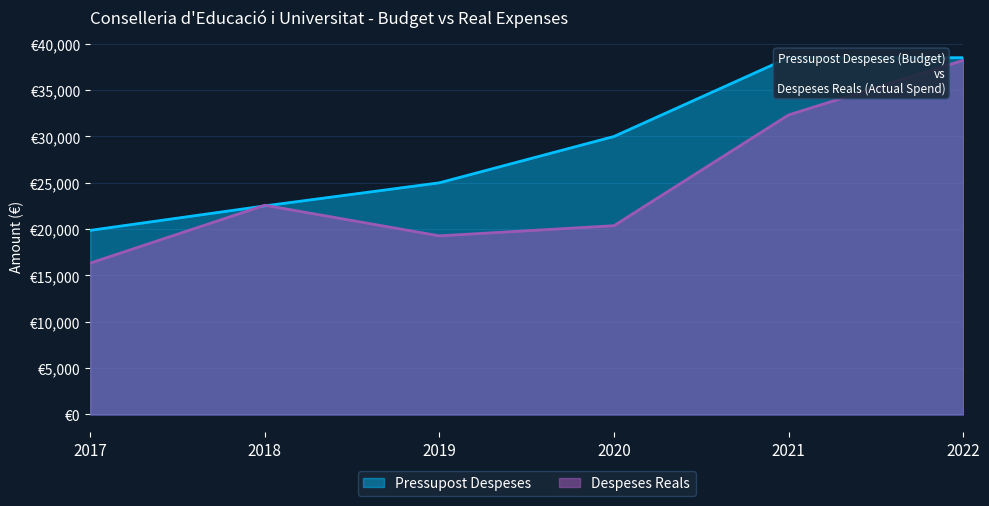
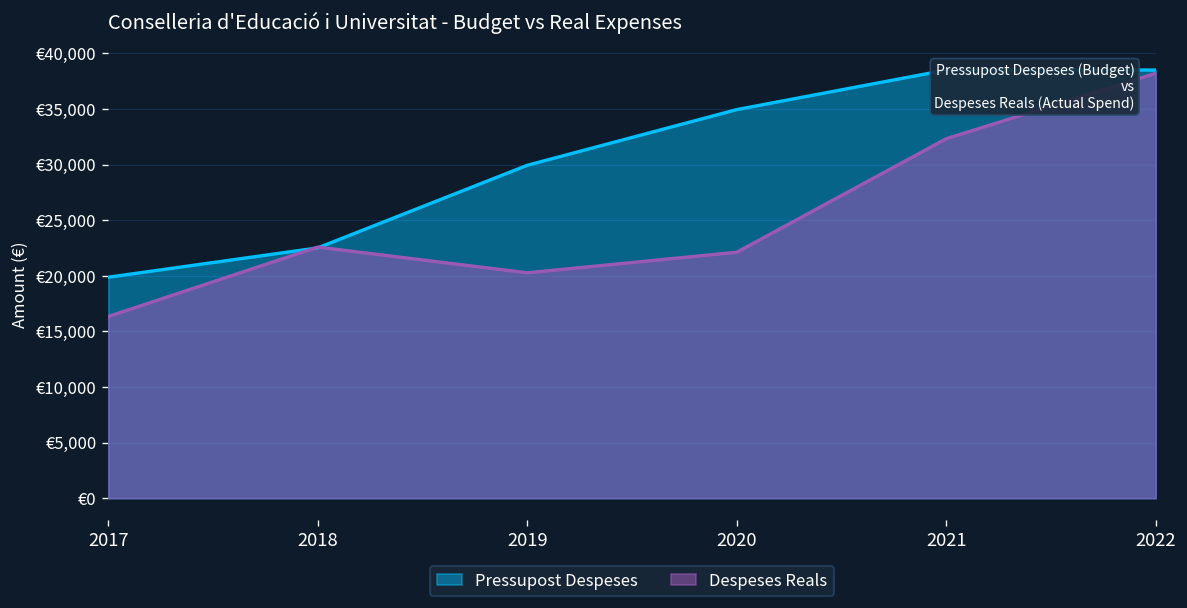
  {
    "Pressupost Despeses": {
      "2017": "€20,000",
-     "2019": "€25,000",
-     "2020": "€30,000",
+     "2019": "€30,000",
+     "2020": "€35,000",
      "2022": "€39,000"
    },
    "Despeses Reals": {
      "2017": "€16,000",
-     "2019": "€19,000",
-     "2020": "€20,000",
+     "2019": "€20,000",
+     "2020": "€22,000",
      "2021": "€32,000",
      "2022": "€38,000"
    }
  }
